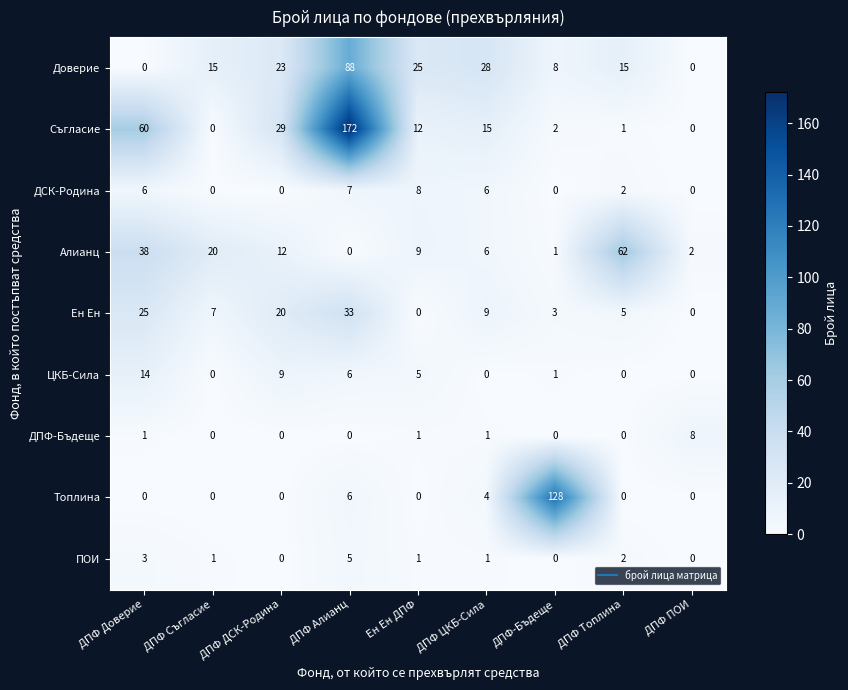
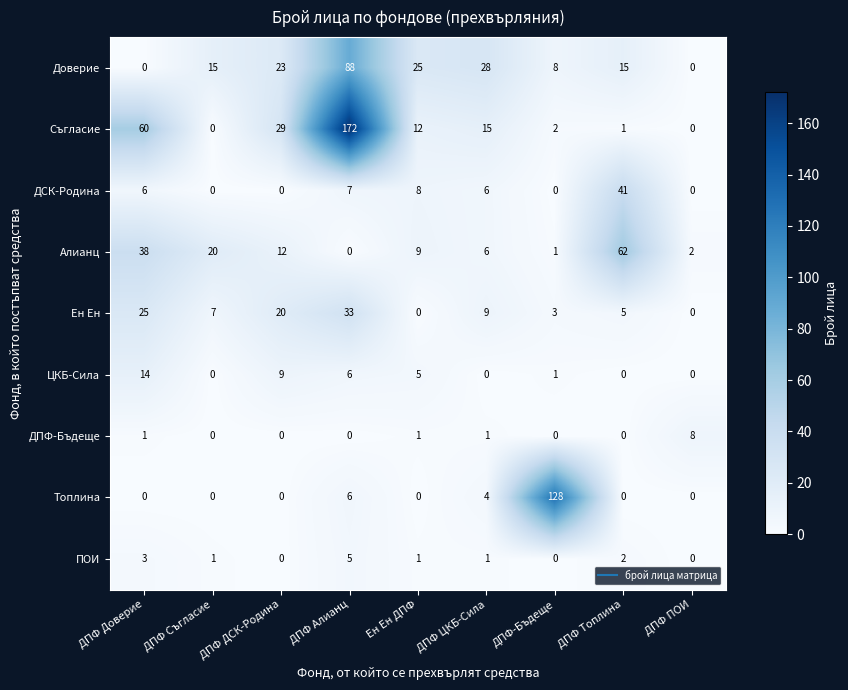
  {
    "Доверие": {
      "ДПФ Доверие": 0,
      "ДПФ Съгласие": 15,
      "ДПФ ДСК-Родина": 23,
      "ДПФ Алианц": 88,
      "Ен Ен ДПФ": 25,
      "ДПФ ЦКБ-Сила": 28,
      "ДПФ-Бъдеще": 8,
      "ДПФ Топлина": 15,
      "ДПФ ПОИ": 0
    },
    "Съгласие": {
      "ДПФ Доверие": 60,
      "ДПФ Съгласие": 0,
      "ДПФ ДСК-Родина": 29,
      "ДПФ Алианц": 172,
      "Ен Ен ДПФ": 12,
      "ДПФ ЦКБ-Сила": 15,
      "ДПФ-Бъдеще": 2,
      "ДПФ Топлина": 1,
      "ДПФ ПОИ": 0
    },
    "ДСК-Родина": {
      "ДПФ Доверие": 6,
      "ДПФ Съгласие": 0,
      "ДПФ ДСК-Родина": 0,
      "ДПФ Алианц": 7,
      "Ен Ен ДПФ": 8,
      "ДПФ ЦКБ-Сила": 6,
      "ДПФ-Бъдеще": 0,
-     "ДПФ Топлина": 2,
+     "ДПФ Топлина": 41,
      "ДПФ ПОИ": 0
    },
    "Алианц": {
      "ДПФ Доверие": 38,
      "ДПФ Съгласие": 20,
      "ДПФ ДСК-Родина": 12,
      "ДПФ Алианц": 0,
      "Ен Ен ДПФ": 9,
      "ДПФ ЦКБ-Сила": 6,
      "ДПФ-Бъдеще": 1,
      "ДПФ Топлина": 62,
      "ДПФ ПОИ": 2
    },
    "Ен Ен": {
      "ДПФ Доверие": 25,
      "ДПФ Съгласие": 7,
      "ДПФ ДСК-Родина": 20,
      "ДПФ Алианц": 33,
      "Ен Ен ДПФ": 0,
      "ДПФ ЦКБ-Сила": 9,
      "ДПФ-Бъдеще": 3,
      "ДПФ Топлина": 5,
      "ДПФ ПОИ": 0
    },
    "ЦКБ-Сила": {
      "ДПФ Доверие": 14,
      "ДПФ Съгласие": 0,
      "ДПФ ДСК-Родина": 9,
      "ДПФ Алианц": 6,
      "Ен Ен ДПФ": 5,
      "ДПФ ЦКБ-Сила": 0,
      "ДПФ-Бъдеще": 1,
      "ДПФ Топлина": 0,
      "ДПФ ПОИ": 0
    },
    "ДПФ-Бъдеще": {
      "ДПФ Доверие": 1,
      "ДПФ Съгласие": 0,
      "ДПФ ДСК-Родина": 0,
      "ДПФ Алианц": 0,
      "Ен Ен ДПФ": 1,
      "ДПФ ЦКБ-Сила": 1,
      "ДПФ-Бъдеще": 0,
      "ДПФ Топлина": 0,
      "ДПФ ПОИ": 8
    },
    "Топлина": {
      "ДПФ Доверие": 0,
      "ДПФ Съгласие": 0,
      "ДПФ ДСК-Родина": 0,
      "ДПФ Алианц": 6,
      "Ен Ен ДПФ": 0,
      "ДПФ ЦКБ-Сила": 4,
      "ДПФ-Бъдеще": 128,
      "ДПФ Топлина": 0,
      "ДПФ ПОИ": 0
    },
    "ПОИ": {
      "ДПФ Доверие": 3,
      "ДПФ Съгласие": 1,
      "ДПФ ДСК-Родина": 0,
      "ДПФ Алианц": 5,
      "Ен Ен ДПФ": 1,
      "ДПФ ЦКБ-Сила": 1,
      "ДПФ-Бъдеще": 0,
      "ДПФ Топлина": 2,
      "ДПФ ПОИ": 0
    }
  }
